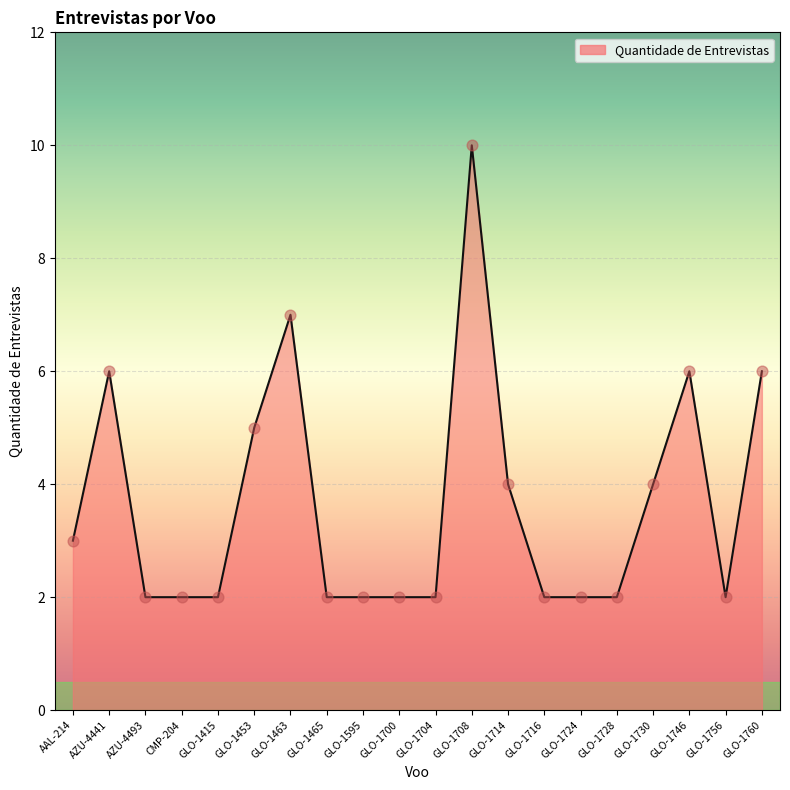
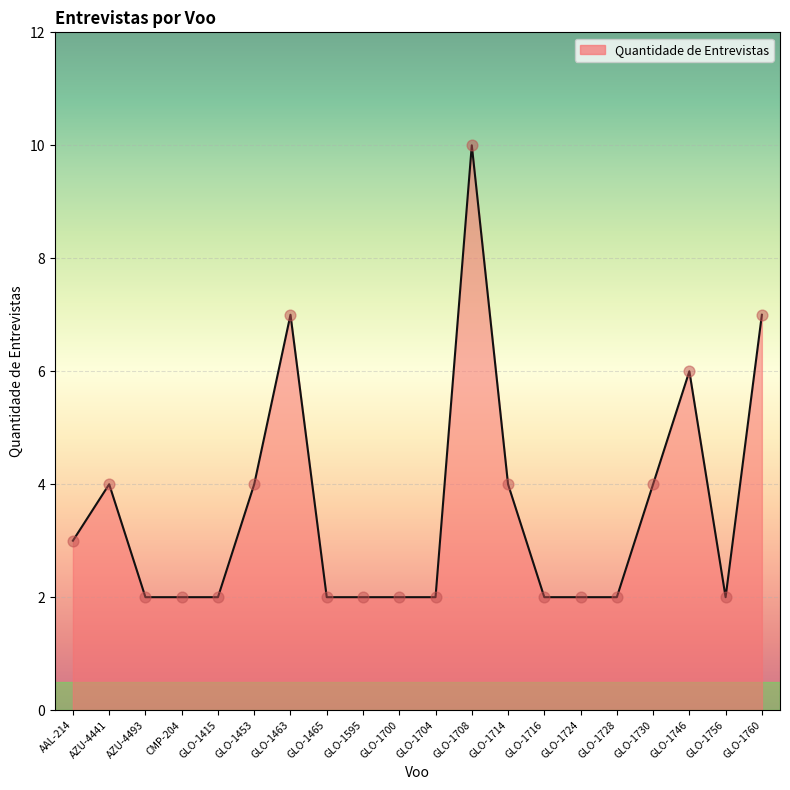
  {
    "AAL-214": 3,
-   "AZU-4441": 6,
+   "AZU-4441": 4,
    "AZU-4493": 2,
    "CMP-204": 2,
    "GLO-1415": 2,
-   "GLO-1453": 5,
+   "GLO-1453": 4,
    "GLO-1463": 7,
    "GLO-1465": 2,
    "GLO-1595": 2,
    "GLO-1700": 2,
    "GLO-1704": 2,
    "GLO-1708": 10,
    "GLO-1714": 4,
    "GLO-1716": 2,
    "GLO-1724": 2,
    "GLO-1728": 2,
    "GLO-1730": 4,
    "GLO-1746": 6,
    "GLO-1756": 2,
-   "GLO-1760": 6
+   "GLO-1760": 7
  }
